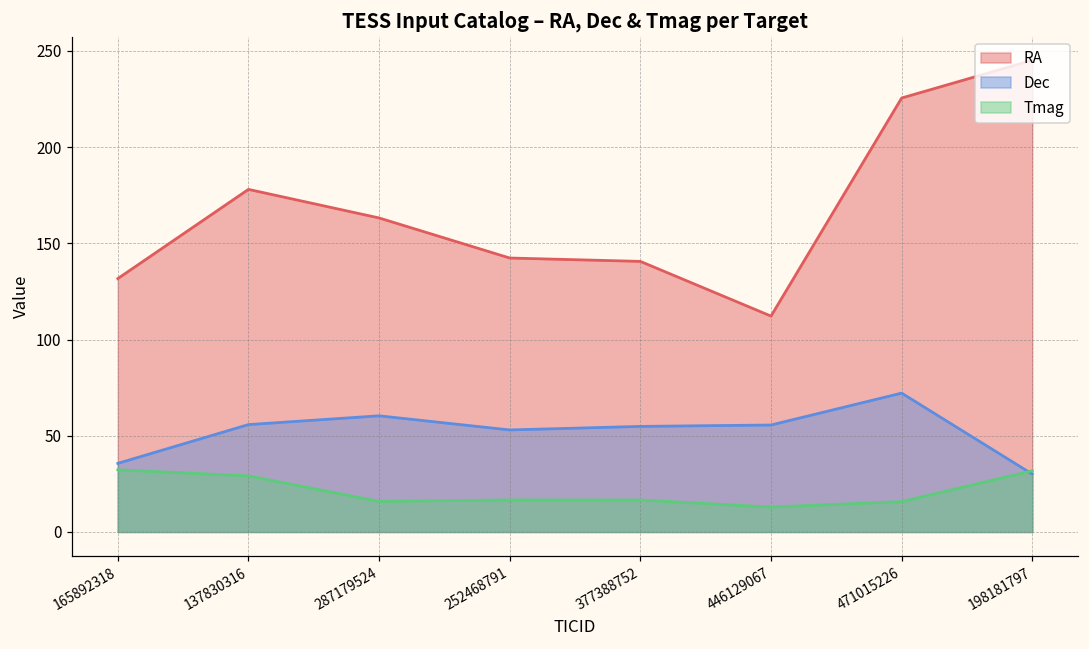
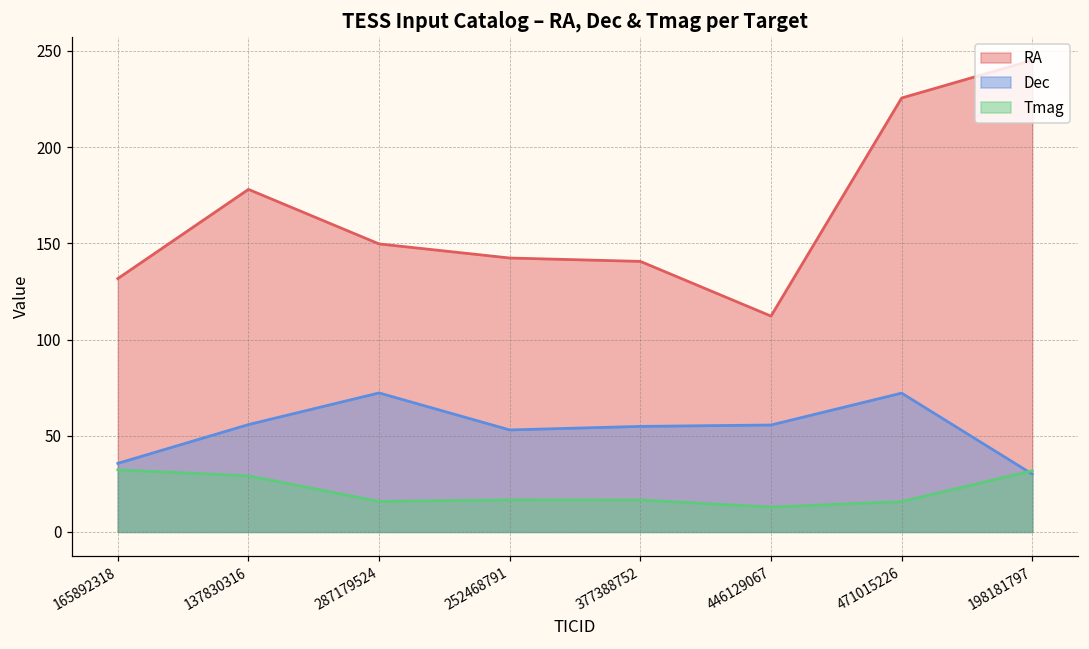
  {
    "RA": {
      "165892318": 132,
      "137830316": 178,
-     "287179524": 163,
+     "287179524": 150,
      "252468791": 142,
      "377388752": 141,
      "446129067": 112,
      "471015226": 226
    },
    "Dec": {
      "165892318": 36,
      "137830316": 56,
-     "287179524": 60,
+     "287179524": 72,
      "252468791": 53,
      "377388752": 55,
      "446129067": 56,
      "471015226": 72,
      "198181797": 30
    },
    "Tmag": {
      "165892318": 32,
      "137830316": 29,
      "287179524": 16,
      "252468791": 17,
      "377388752": 17,
      "446129067": 13,
      "471015226": 16,
      "198181797": 32
    }
  }
